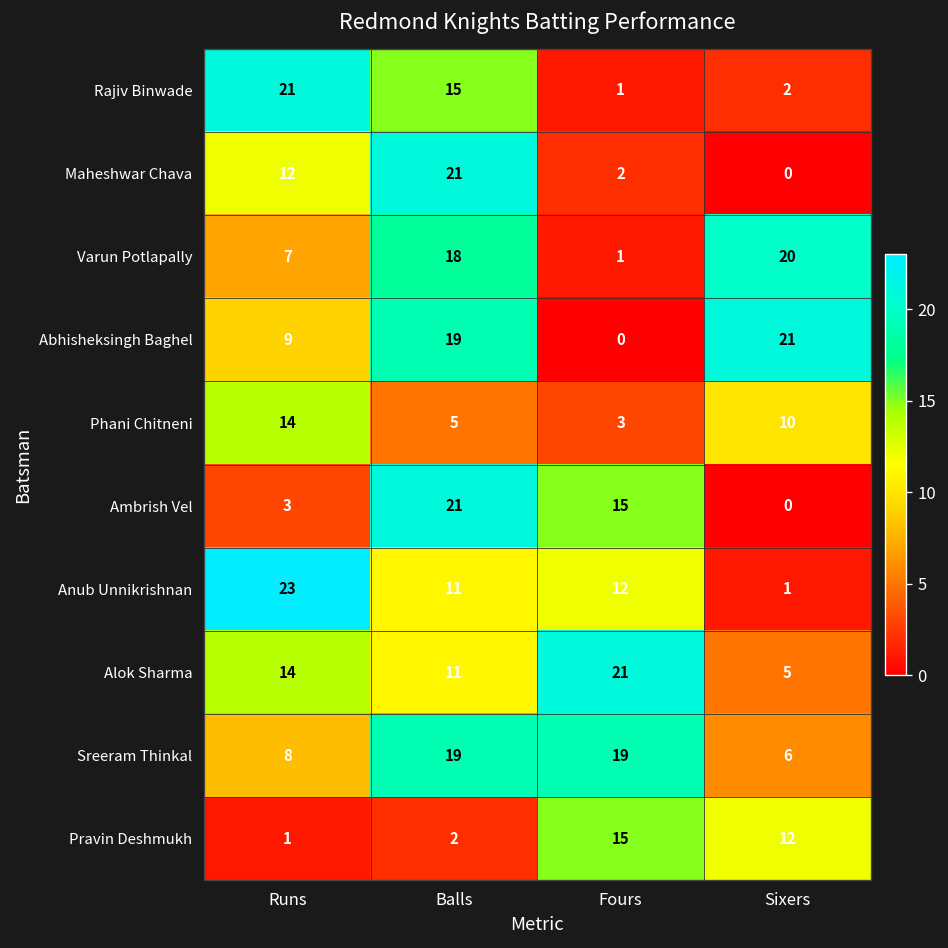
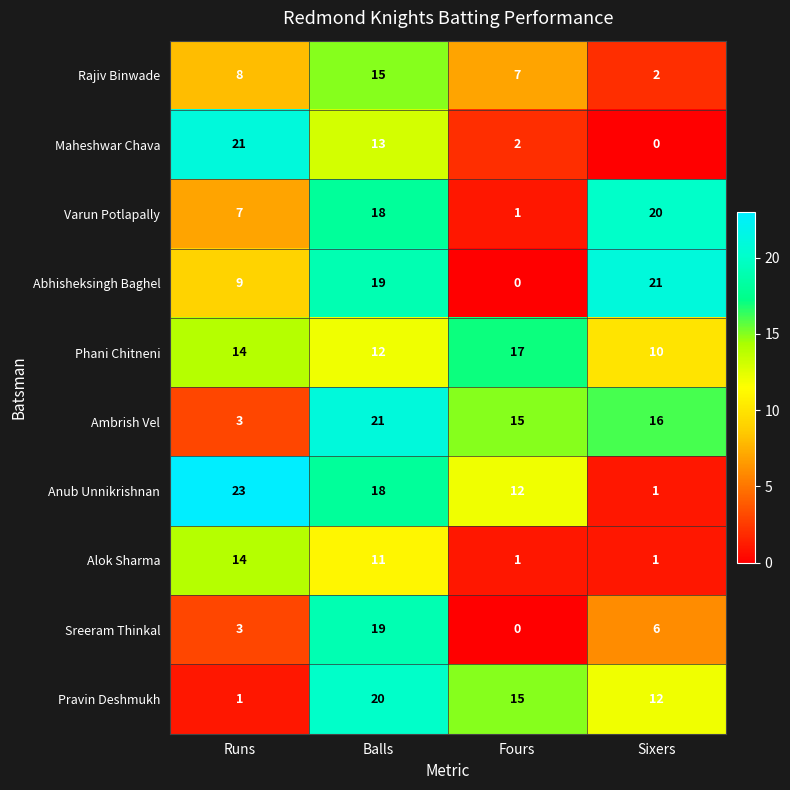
  {
    "Rajiv Binwade": {
-     "Runs": 21,
+     "Runs": 8,
      "Balls": 15,
-     "Fours": 1,
+     "Fours": 7,
      "Sixers": 2
    },
    "Maheshwar Chava": {
-     "Runs": 12,
-     "Balls": 21,
+     "Runs": 21,
+     "Balls": 13,
      "Fours": 2,
      "Sixers": 0
    },
    "Varun Potlapally": {
      "Runs": 7,
      "Balls": 18,
      "Fours": 1,
      "Sixers": 20
    },
    "Abhisheksingh Baghel": {
      "Runs": 9,
      "Balls": 19,
      "Fours": 0,
      "Sixers": 21
    },
    "Phani Chitneni": {
      "Runs": 14,
-     "Balls": 5,
-     "Fours": 3,
+     "Balls": 12,
+     "Fours": 17,
      "Sixers": 10
    },
    "Ambrish Vel": {
      "Runs": 3,
      "Balls": 21,
      "Fours": 15,
-     "Sixers": 0
+     "Sixers": 16
    },
    "Anub Unnikrishnan": {
      "Runs": 23,
-     "Balls": 11,
+     "Balls": 18,
      "Fours": 12,
      "Sixers": 1
    },
    "Alok Sharma": {
      "Runs": 14,
      "Balls": 11,
-     "Fours": 21,
-     "Sixers": 5
+     "Fours": 1,
+     "Sixers": 1
    },
    "Sreeram Thinkal": {
-     "Runs": 8,
+     "Runs": 3,
      "Balls": 19,
-     "Fours": 19,
+     "Fours": 0,
      "Sixers": 6
    },
    "Pravin Deshmukh": {
      "Runs": 1,
-     "Balls": 2,
+     "Balls": 20,
      "Fours": 15,
      "Sixers": 12
    }
  }
